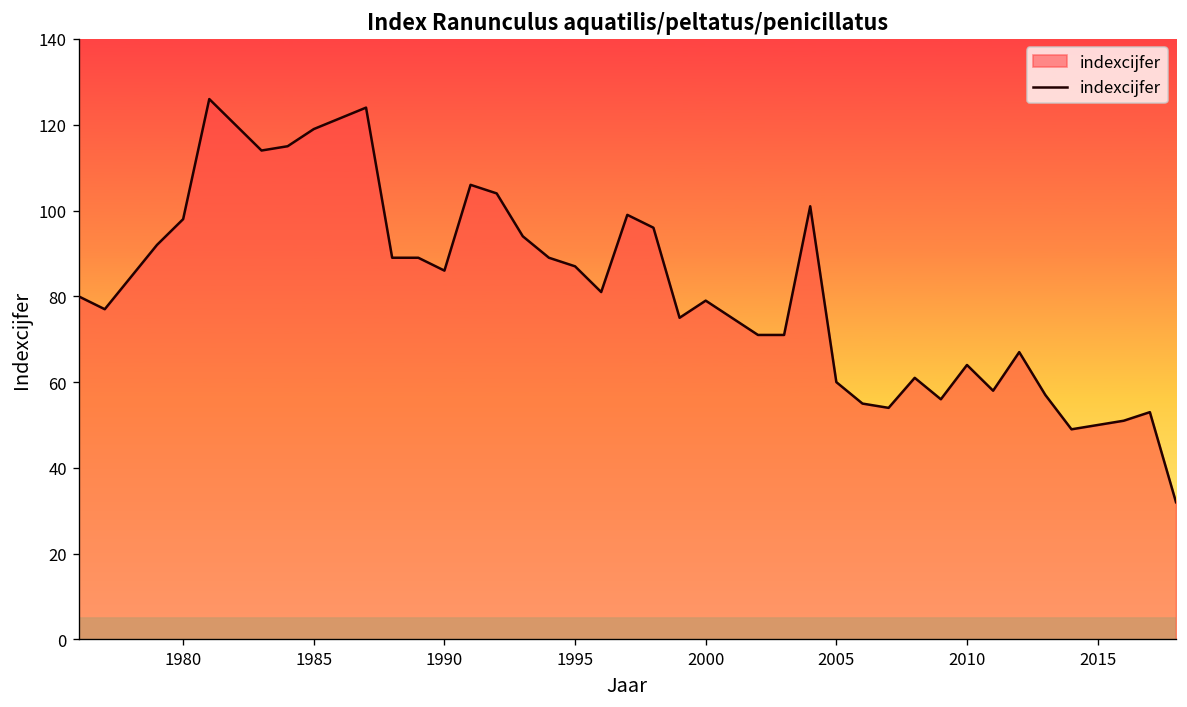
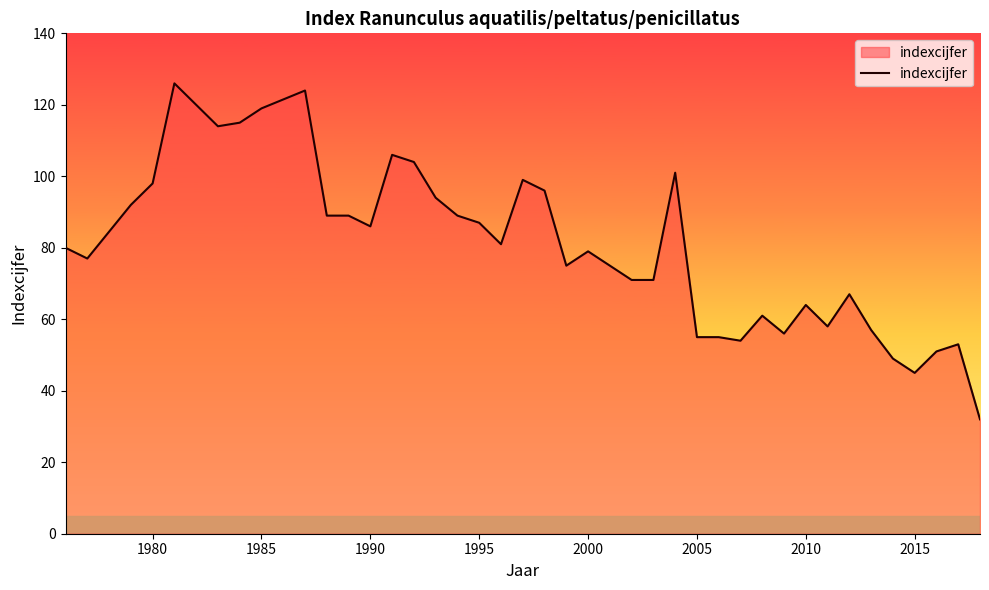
  {
    "1980": 98,
    "1985": 119,
    "1990": 86,
    "1995": 87,
    "2000": 79,
-   "2005": 60,
+   "2005": 55,
    "2010": 64,
-   "2015": 50
+   "2015": 45
  }
